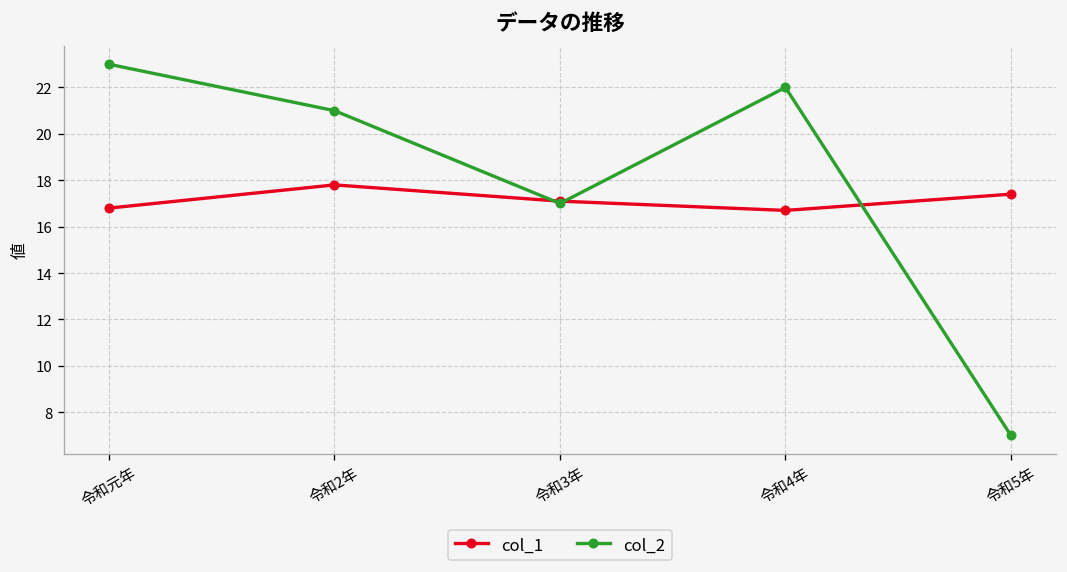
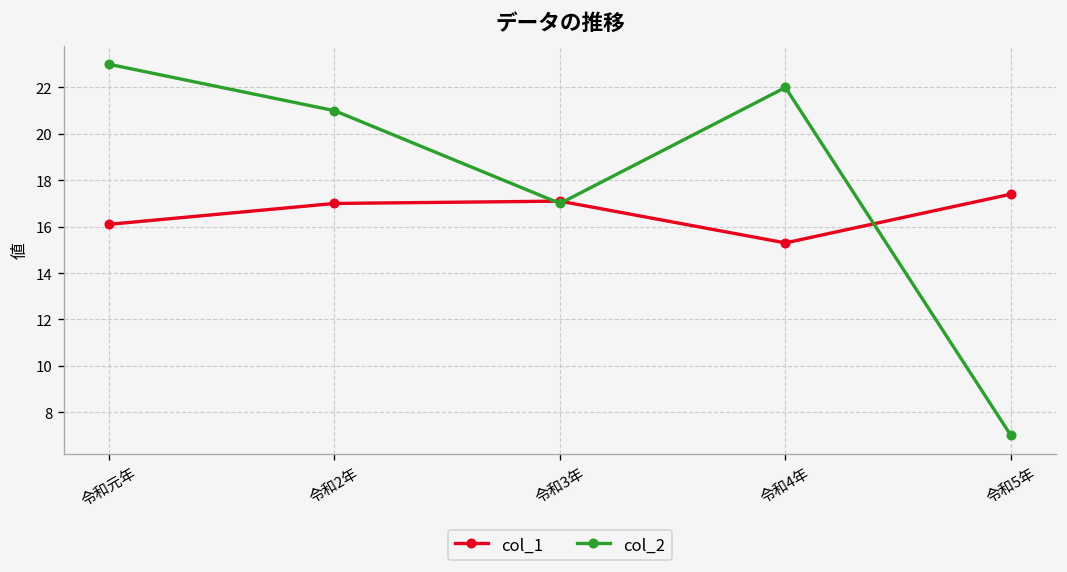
  {
    "col_1": {
-     "令和元年": 16.8,
-     "令和2年": 17.8,
-     "令和4年": 16.7,
+     "令和元年": 16.1,
+     "令和2年": 17.0,
+     "令和4年": 15.3,
      "令和5年": 17.4
    },
    "col_2": {
      "令和元年": 23.0,
      "令和2年": 21.0,
      "令和4年": 22.0,
      "令和5年": 7.0
    }
  }
